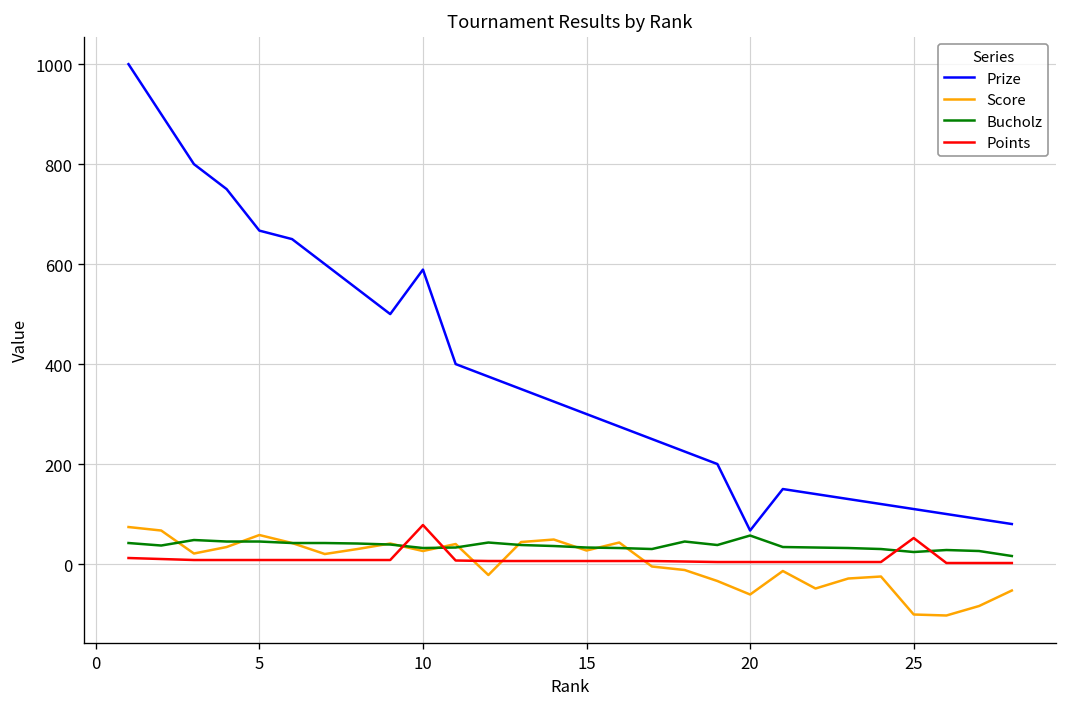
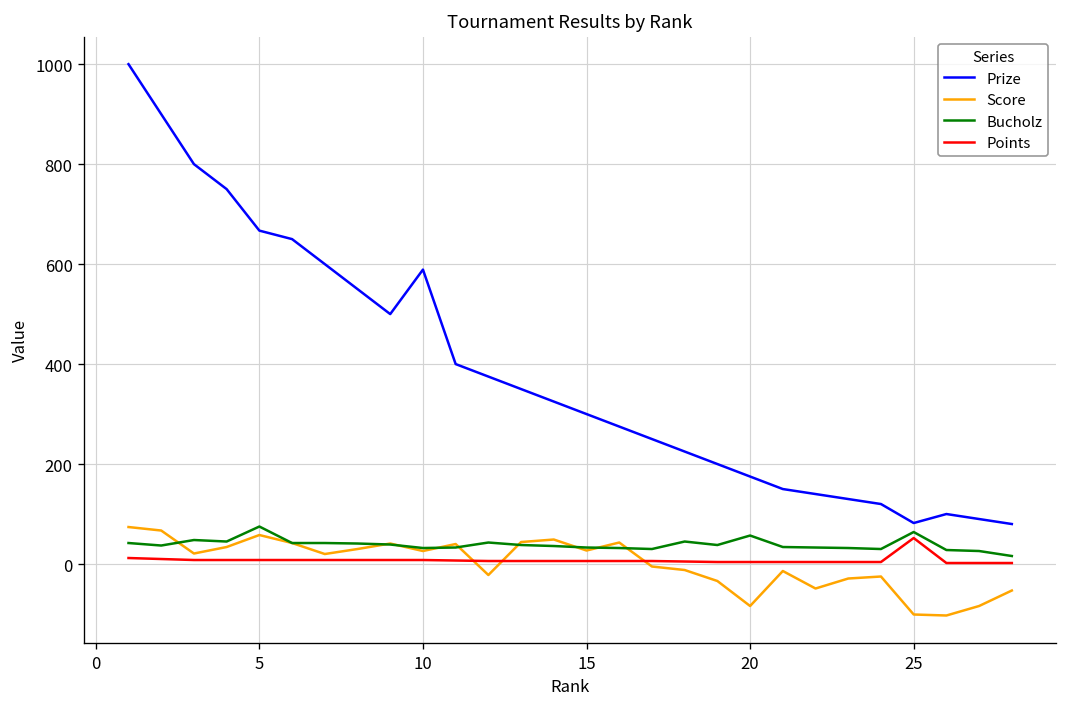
  {
    "Prize": {
      "5": 670,
      "10": 590,
      "15": 300,
-     "20": 70,
-     "25": 110
+     "20": 180,
+     "25": 80
    },
    "Score": {
      "5": 60,
-     "20": -60,
+     "20": -80,
      "25": -100
    },
    "Bucholz": {
-     "5": 50,
+     "5": 80,
      "20": 60,
-     "25": 20
+     "25": 60
    },
    "Points": {
      "5": 10,
-     "10": 80,
+     "10": 10,
      "15": 10,
      "20": 0,
      "25": 50
    }
  }
